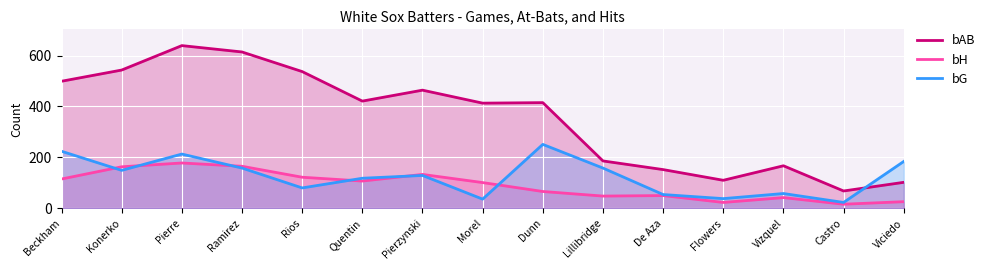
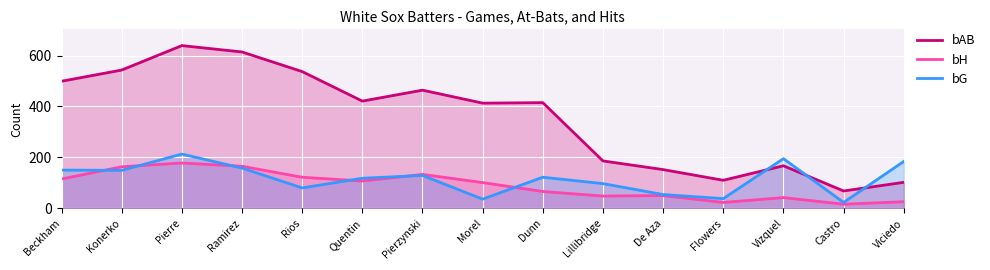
  {
    "bG": {
-     "Beckham": 220,
+     "Beckham": 150,
      "Konerko": 150,
      "Pierre": 210,
      "Rios": 80,
      "Quentin": 120,
      "Morel": 40,
-     "Dunn": 250,
-     "Lillibridge": 160,
+     "Dunn": 120,
+     "Lillibridge": 100,
      "Flowers": 40,
-     "Vizquel": 60,
+     "Vizquel": 200,
      "Viciedo": 180
    }
  }
